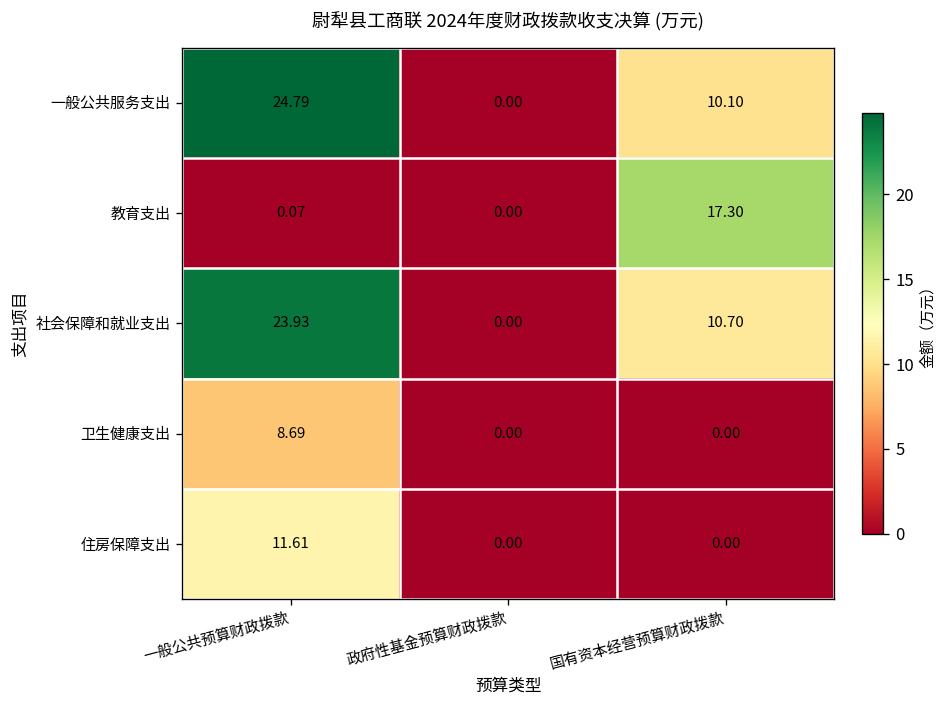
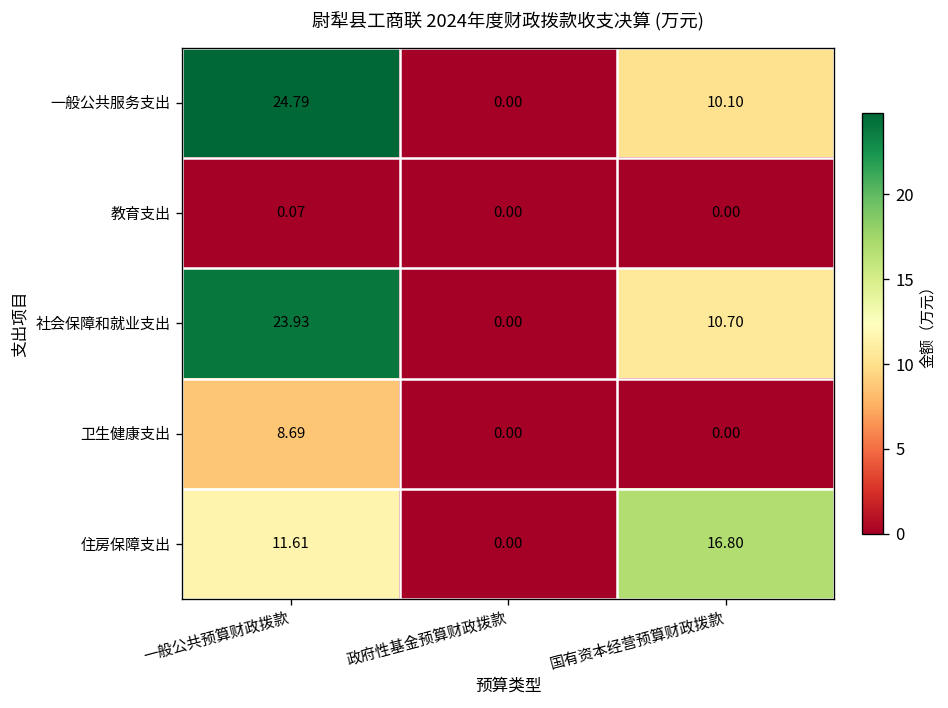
  {
    "一般公共服务支出": {
      "一般公共预算财政拨款": 24.79,
      "政府性基金预算财政拨款": 0.00,
      "国有资本经营预算财政拨款": 10.10
    },
    "教育支出": {
      "一般公共预算财政拨款": 0.07,
      "政府性基金预算财政拨款": 0.00,
-     "国有资本经营预算财政拨款": 17.30
+     "国有资本经营预算财政拨款": 0.00
    },
    "社会保障和就业支出": {
      "一般公共预算财政拨款": 23.93,
      "政府性基金预算财政拨款": 0.00,
      "国有资本经营预算财政拨款": 10.70
    },
    "卫生健康支出": {
      "一般公共预算财政拨款": 8.69,
      "政府性基金预算财政拨款": 0.00,
      "国有资本经营预算财政拨款": 0.00
    },
    "住房保障支出": {
      "一般公共预算财政拨款": 11.61,
      "政府性基金预算财政拨款": 0.00,
-     "国有资本经营预算财政拨款": 0.00
+     "国有资本经营预算财政拨款": 16.80
    }
  }
